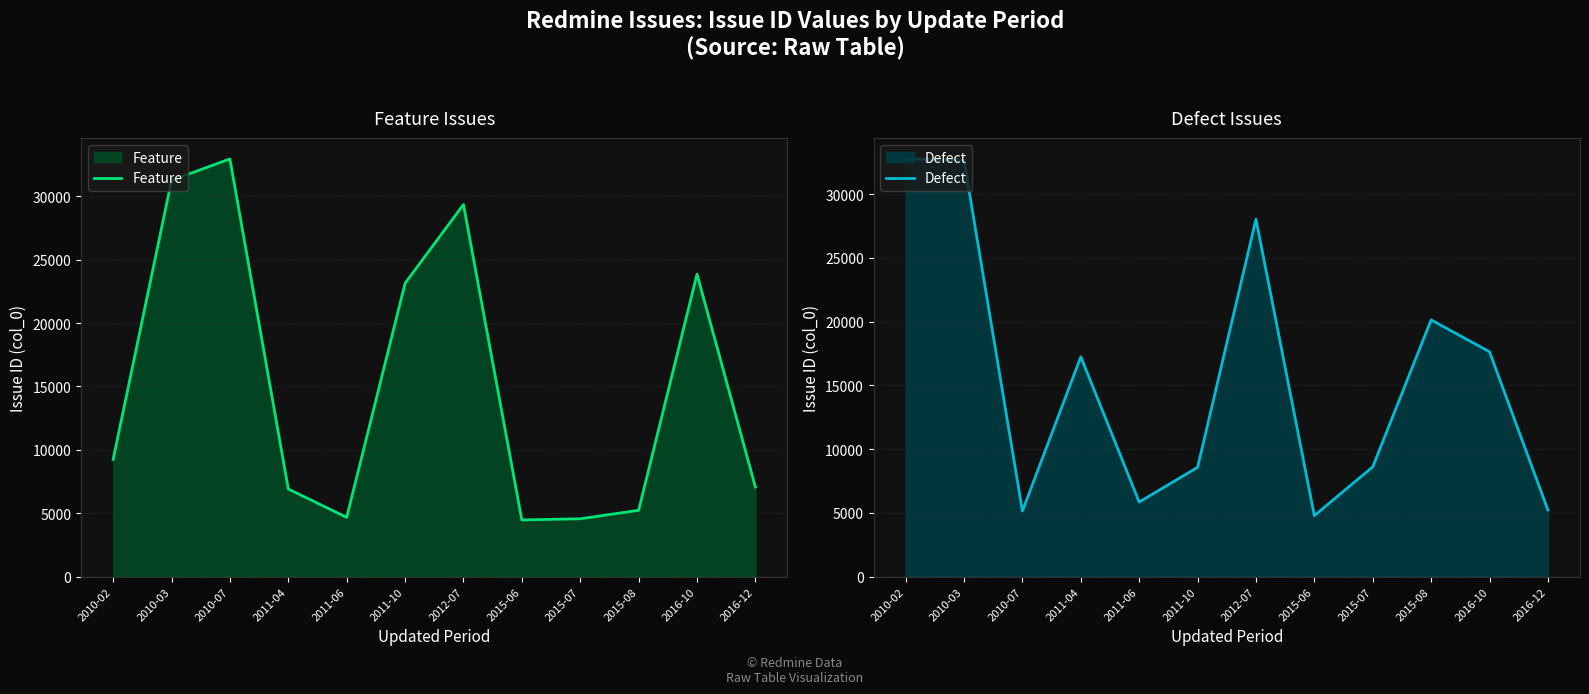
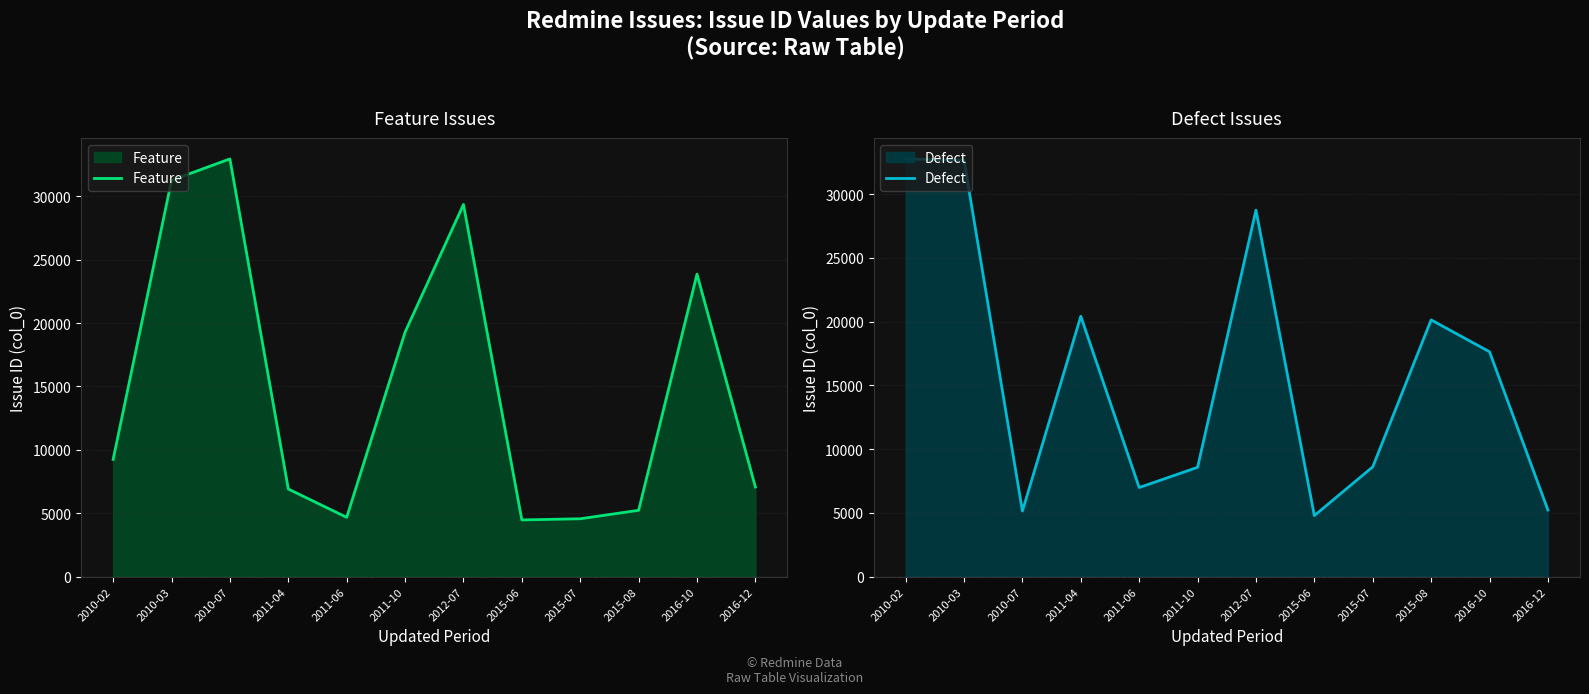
  {
    "Feature Issues": {
      "2010-02": 9200,
      "2010-07": 32900,
      "2011-04": 6900,
      "2011-06": 4700,
-     "2011-10": 23100,
+     "2011-10": 19300,
      "2012-07": 29300,
      "2015-06": 4500,
      "2015-07": 4600,
      "2015-08": 5200,
      "2016-10": 23900,
      "2016-12": 7100
    },
    "Defect Issues": {
      "2010-07": 5100,
-     "2011-04": 17200,
-     "2011-06": 5900,
+     "2011-04": 20400,
+     "2011-06": 7000,
      "2011-10": 8600,
-     "2012-07": 28000,
+     "2012-07": 28700,
      "2015-06": 4800,
      "2015-07": 8600,
      "2015-08": 20100,
      "2016-10": 17600,
      "2016-12": 5200
    }
  }
